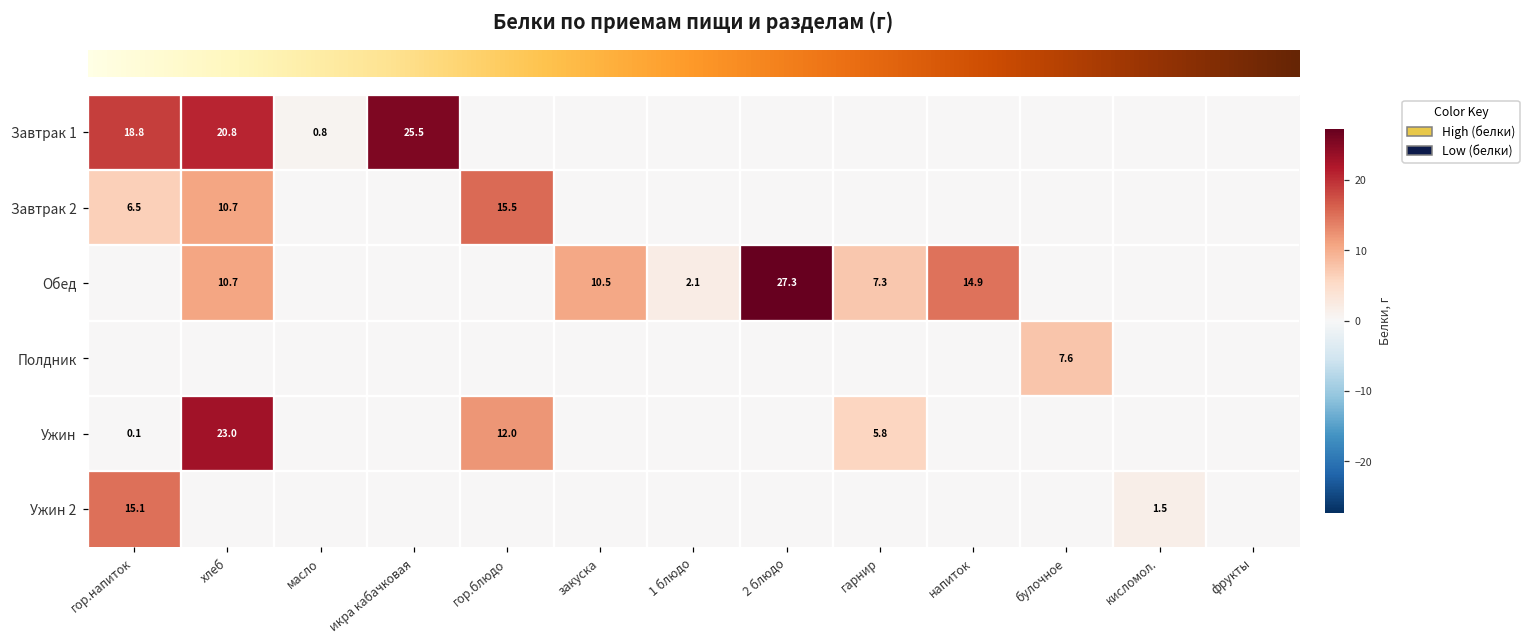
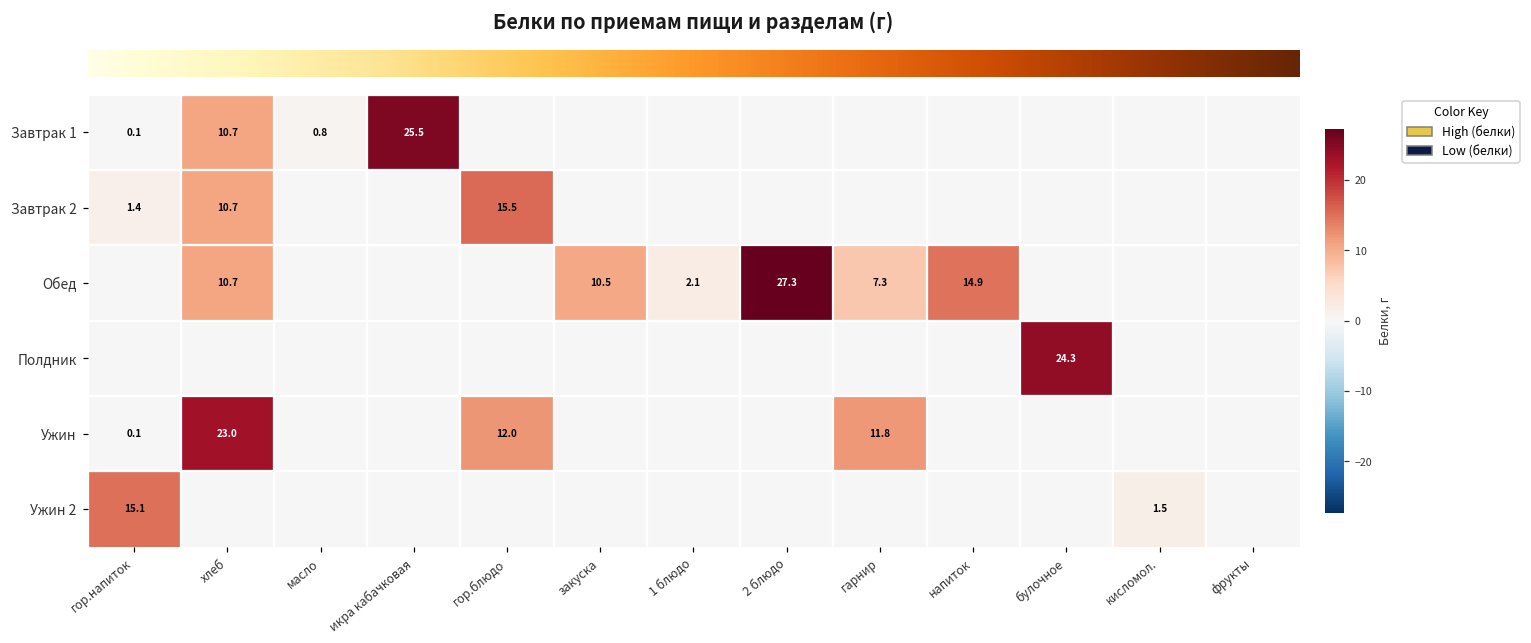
  {
    "Завтрак 1": {
-     "гор.напиток": 18.8,
-     "хлеб": 20.8,
+     "гор.напиток": 0.1,
+     "хлеб": 10.7,
      "масло": 0.8,
      "икра кабачковая": 25.5
    },
    "Завтрак 2": {
-     "гор.напиток": 6.5,
+     "гор.напиток": 1.4,
      "хлеб": 10.7,
      "гор.блюдо": 15.5
    },
    "Обед": {
      "хлеб": 10.7,
      "закуска": 10.5,
      "1 блюдо": 2.1,
      "2 блюдо": 27.3,
      "гарнир": 7.3,
      "напиток": 14.9
    },
    "Полдник": {
-     "булочное": 7.6
+     "булочное": 24.3
    },
    "Ужин": {
      "гор.напиток": 0.1,
      "хлеб": 23.0,
      "гор.блюдо": 12.0,
-     "гарнир": 5.8
+     "гарнир": 11.8
    },
    "Ужин 2": {
      "гор.напиток": 15.1,
      "кисломол.": 1.5
    }
  }
